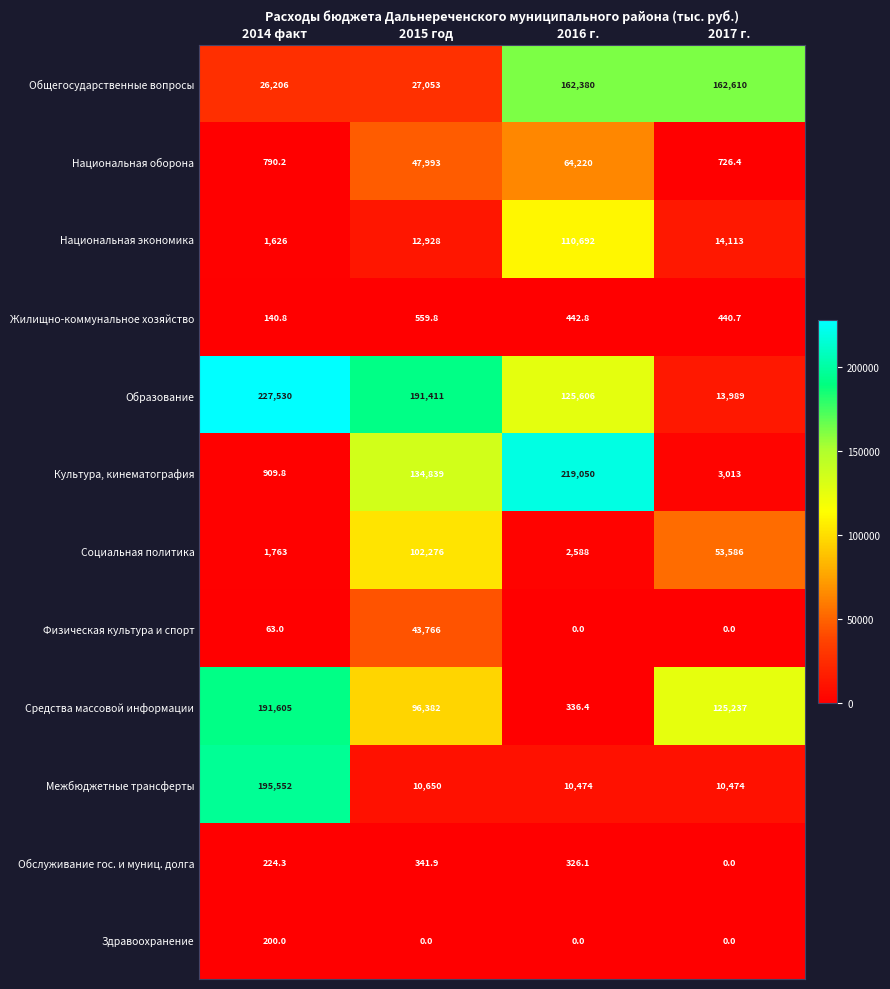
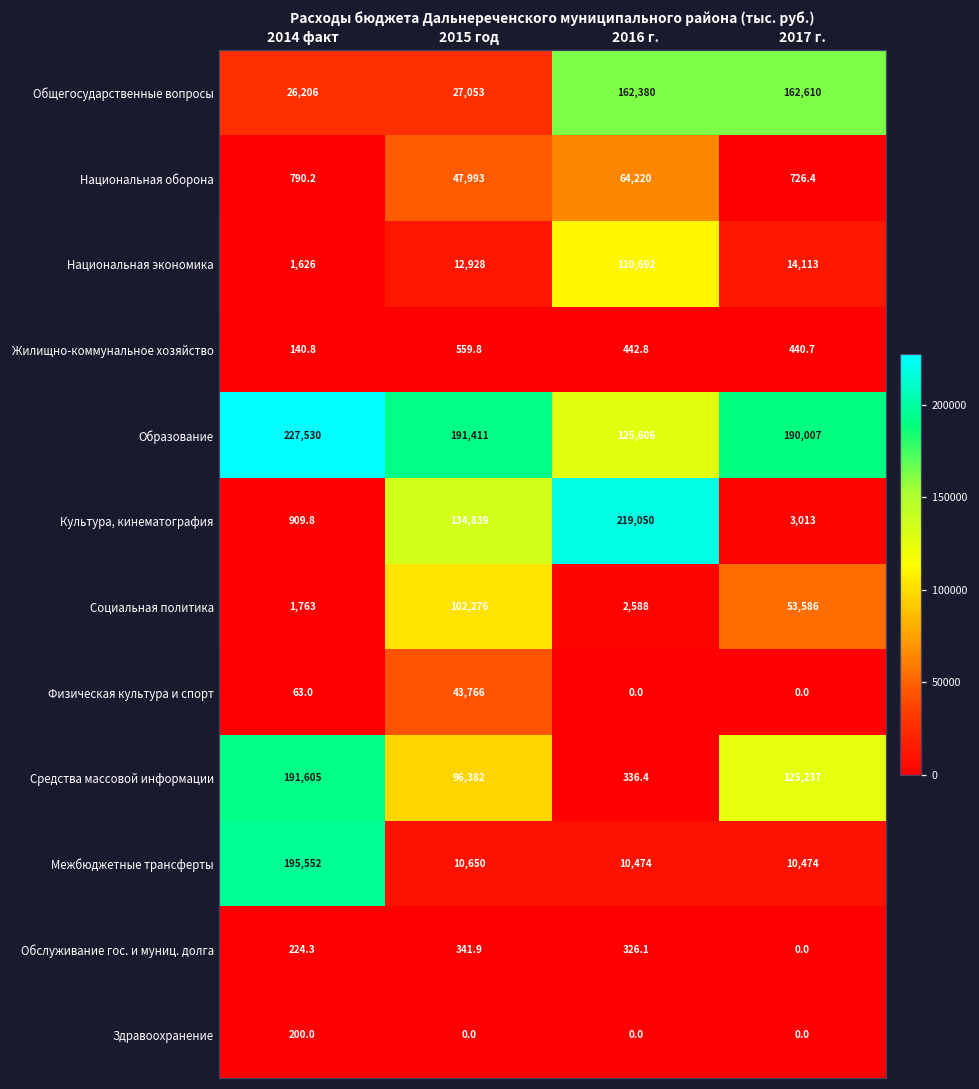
  {
    "Общегосударственные вопросы": {
      "2014 факт": "26,206",
      "2015 год": "27,053",
      "2016 г.": "162,380",
      "2017 г.": "162,610"
    },
    "Национальная оборона": {
      "2014 факт": "790.2",
      "2015 год": "47,993",
      "2016 г.": "64,220",
      "2017 г.": "726.4"
    },
    "Национальная экономика": {
      "2014 факт": "1,626",
      "2015 год": "12,928",
      "2016 г.": "110,692",
      "2017 г.": "14,113"
    },
    "Жилищно-коммунальное хозяйство": {
      "2014 факт": "140.8",
      "2015 год": "559.8",
      "2016 г.": "442.8",
      "2017 г.": "440.7"
    },
    "Образование": {
      "2014 факт": "227,530",
      "2015 год": "191,411",
      "2016 г.": "125,606",
-     "2017 г.": "13,989"
+     "2017 г.": "190,007"
    },
    "Культура, кинематография": {
      "2014 факт": "909.8",
      "2015 год": "134,839",
      "2016 г.": "219,050",
      "2017 г.": "3,013"
    },
    "Социальная политика": {
      "2014 факт": "1,763",
      "2015 год": "102,276",
      "2016 г.": "2,588",
      "2017 г.": "53,586"
    },
    "Физическая культура и спорт": {
      "2014 факт": "63.0",
      "2015 год": "43,766",
      "2016 г.": "0.0",
      "2017 г.": "0.0"
    },
    "Средства массовой информации": {
      "2014 факт": "191,605",
      "2015 год": "96,382",
      "2016 г.": "336.4",
      "2017 г.": "125,237"
    },
    "Межбюджетные трансферты": {
      "2014 факт": "195,552",
      "2015 год": "10,650",
      "2016 г.": "10,474",
      "2017 г.": "10,474"
    },
    "Обслуживание гос. и муниц. долга": {
      "2014 факт": "224.3",
      "2015 год": "341.9",
      "2016 г.": "326.1",
      "2017 г.": "0.0"
    },
    "Здравоохранение": {
      "2014 факт": "200.0",
      "2015 год": "0.0",
      "2016 г.": "0.0",
      "2017 г.": "0.0"
    }
  }
